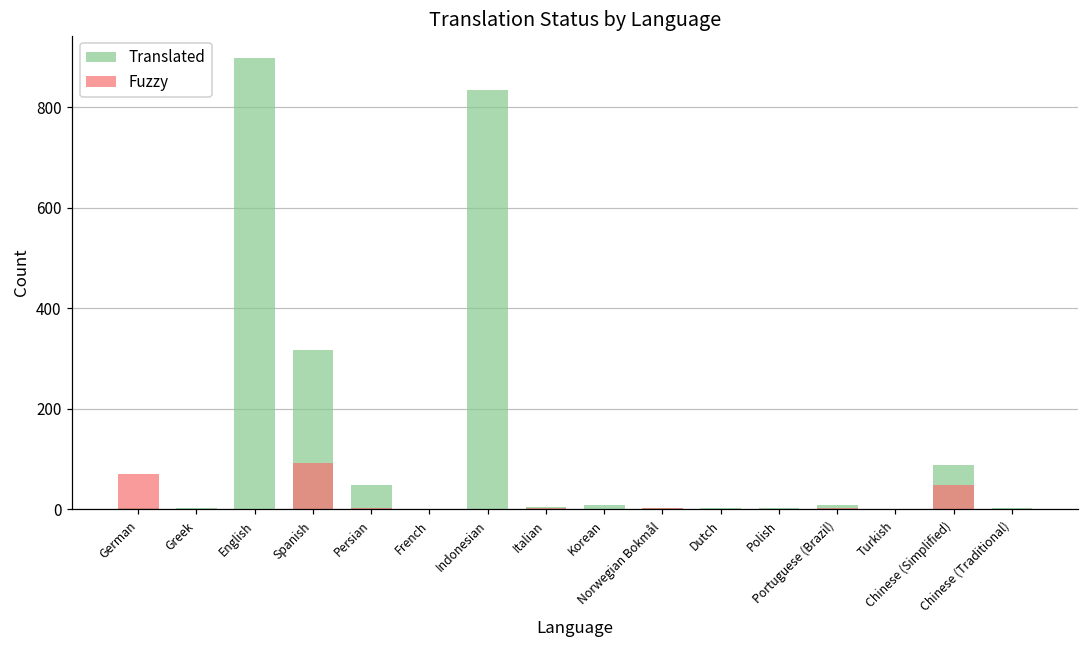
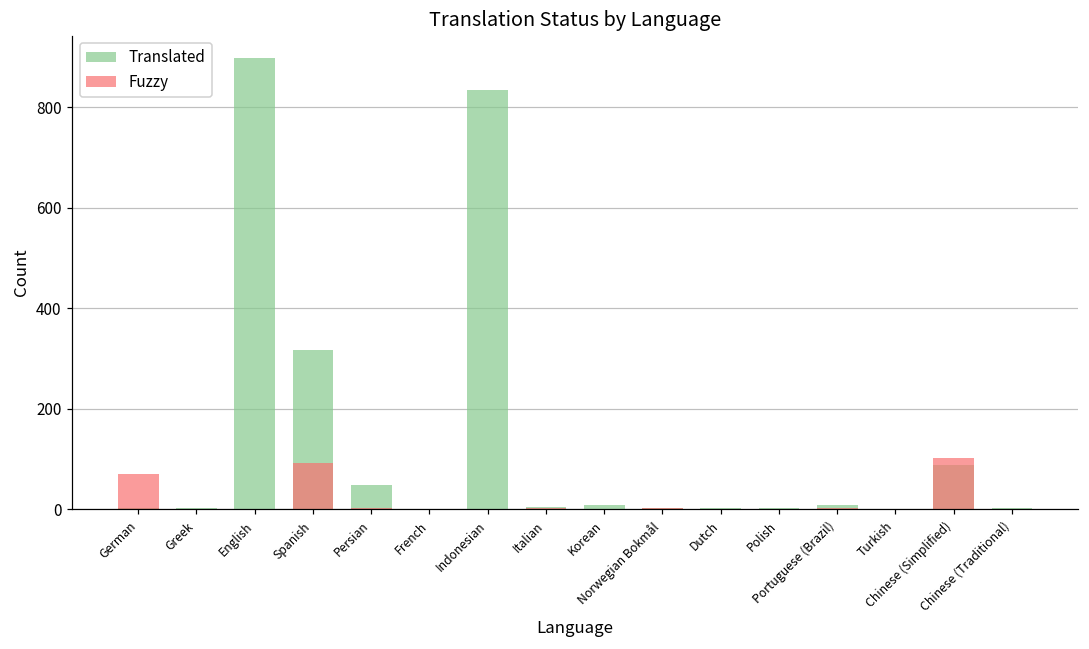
  {
    "Translated": {
      "English": 900,
      "Spanish": 320,
      "Persian": 50,
      "Indonesian": 840,
      "Korean": 10,
      "Portuguese (Brazil)": 10,
      "Turkish": 0
    },
    "Fuzzy": {
      "German": 70,
      "Greek": 0,
      "English": 0,
      "French": 0,
      "Indonesian": 0,
      "Korean": 0,
      "Dutch": 0,
      "Polish": 0,
      "Turkish": 0,
-     "Chinese (Simplified)": 50,
+     "Chinese (Simplified)": 100,
      "Chinese (Traditional)": 0
    }
  }
